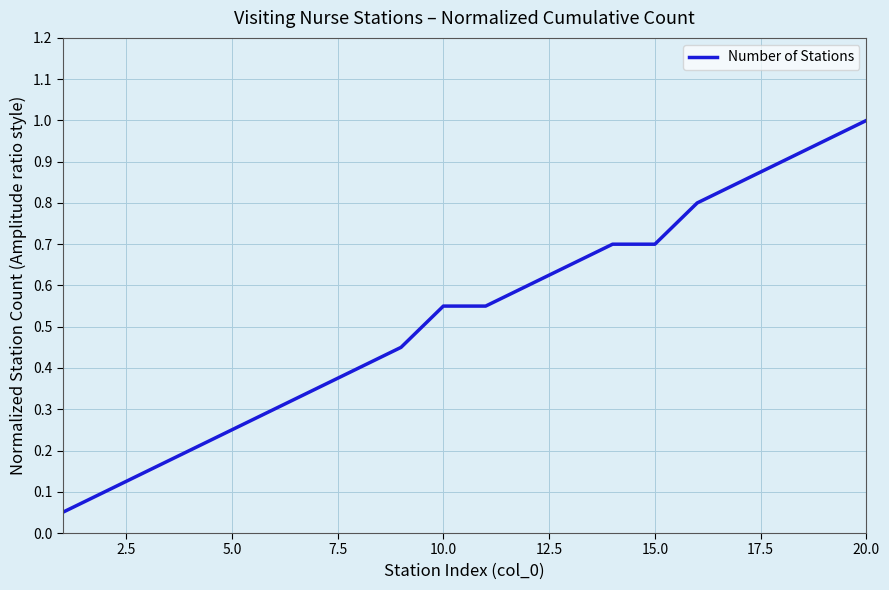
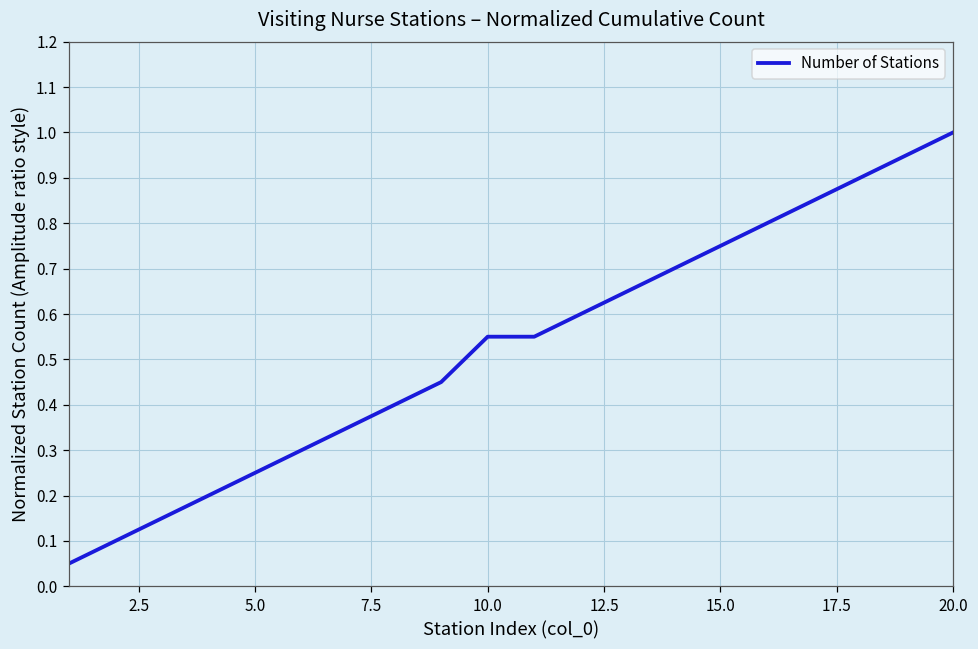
  {
    "5.0": 0.25,
    "10.0": 0.55,
-   "15.0": 0.70,
+   "15.0": 0.75,
    "20.0": 1.00
  }
